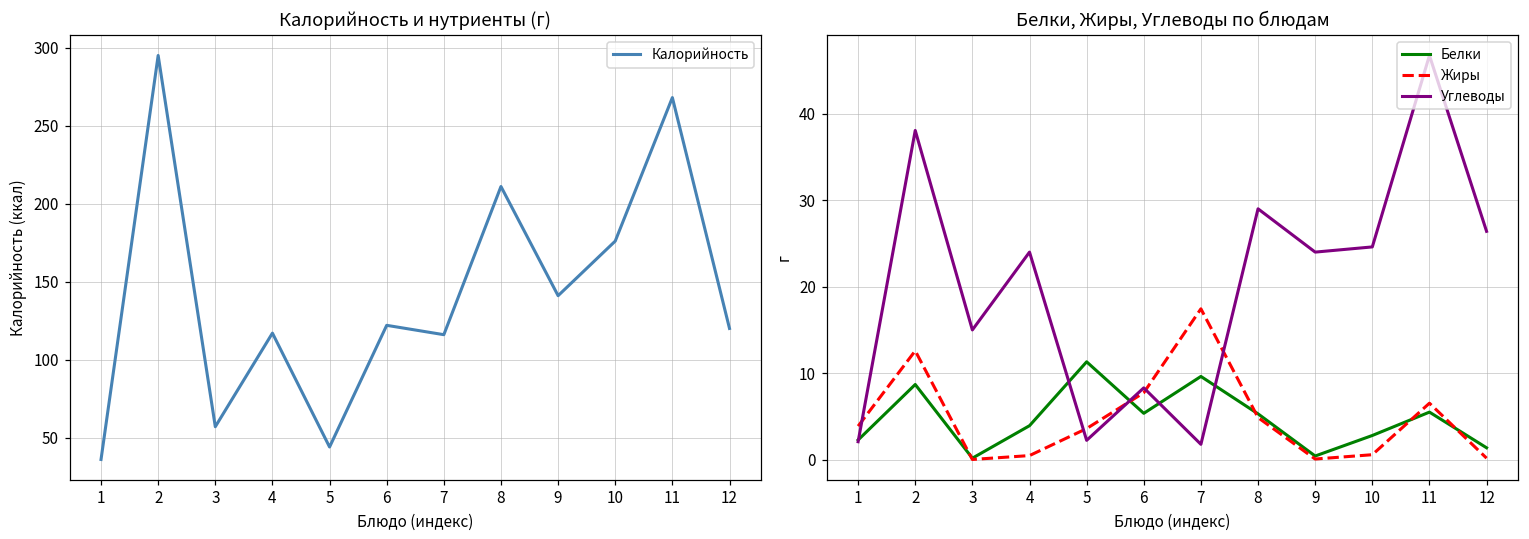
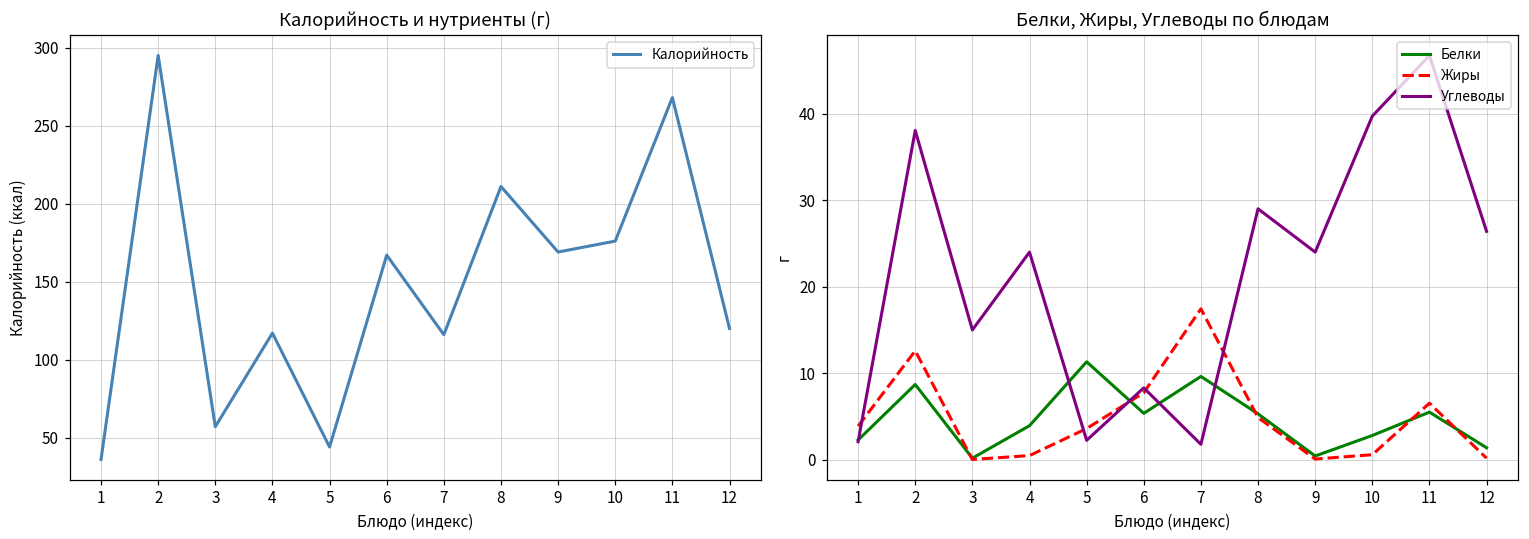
  {
    "Калорийность и нутриенты (г)": {
      "1": 36,
      "2": 295,
      "3": 57,
      "4": 117,
      "5": 44,
-     "6": 122,
+     "6": 167,
      "7": 116,
      "8": 211,
-     "9": 141,
+     "9": 169,
      "10": 176,
      "11": 268,
      "12": 120
    },
    "Белки, Жиры, Углеводы по блюдам": {
      "Белки": {
        "2": 9,
        "4": 4,
        "5": 11,
        "6": 5,
        "7": 10,
        "8": 5,
        "9": 0,
        "10": 3,
        "11": 6,
        "12": 1
      },
      "Жиры": {
        "1": 4,
        "2": 13,
        "4": 1,
        "5": 4,
        "6": 8,
        "7": 17,
        "8": 5,
        "9": 0,
        "10": 1,
        "11": 7,
        "12": 0
      },
      "Углеводы": {
        "2": 38,
        "3": 15,
        "4": 24,
        "5": 2,
        "6": 8,
        "7": 2,
        "8": 29,
        "9": 24,
-       "10": 25,
+       "10": 40,
        "12": 26
      }
    }
  }
